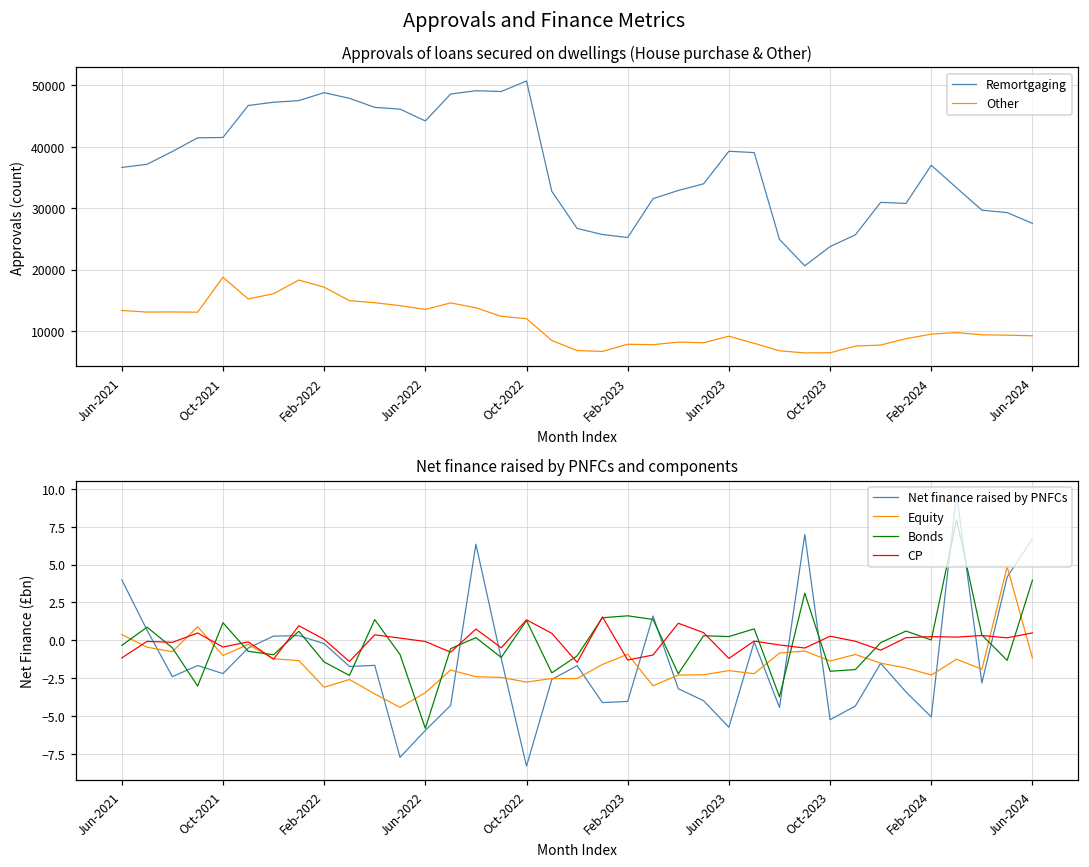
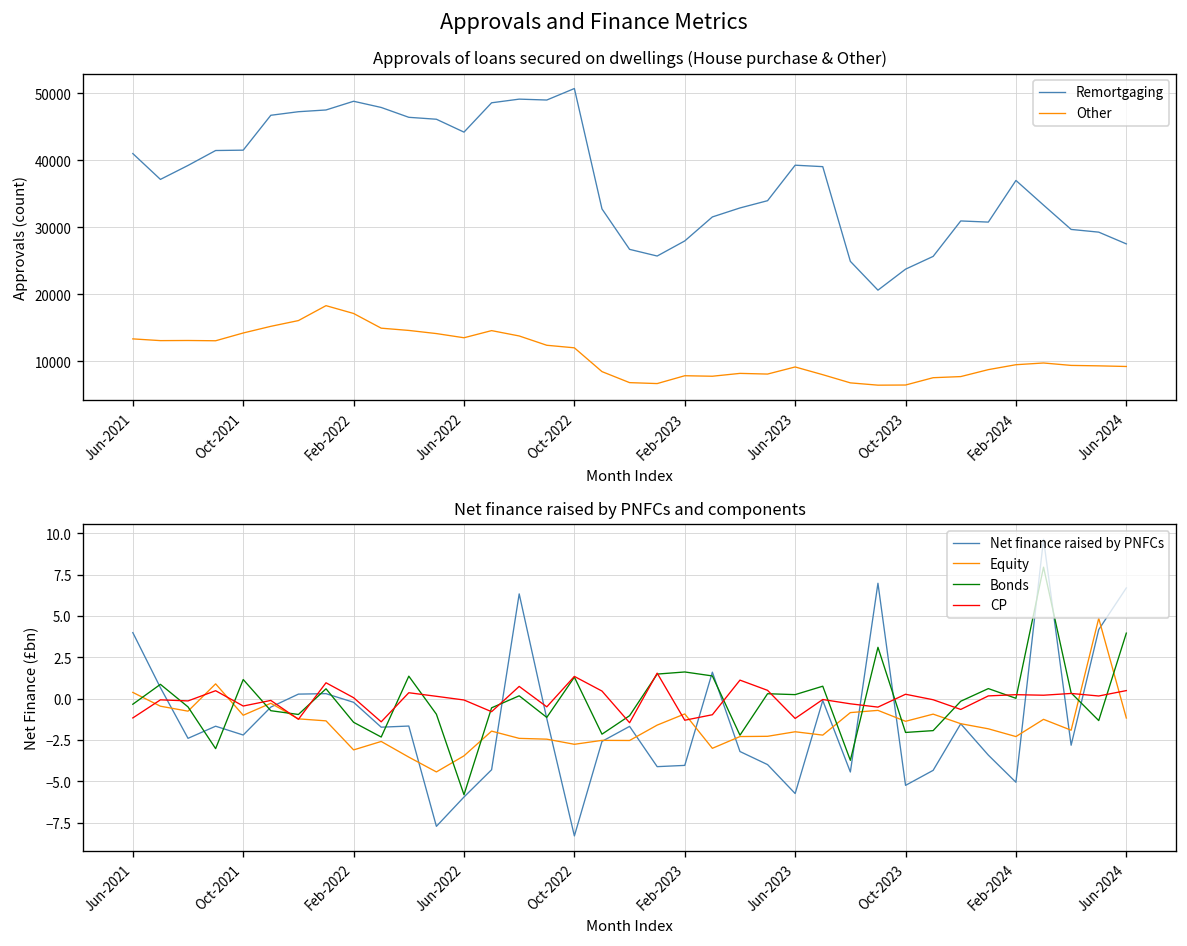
  {
    "Approvals of loans secured on dwellings (House purchase & Other)": {
      "Remortgaging": {
-       "Jun-2021": 37000,
+       "Jun-2021": 41000,
        "Oct-2021": 42000,
        "Feb-2022": 49000,
        "Jun-2022": 44000,
        "Oct-2022": 51000,
-       "Feb-2023": 25000,
+       "Feb-2023": 28000,
        "Jun-2023": 39000,
        "Oct-2023": 24000,
        "Feb-2024": 37000,
        "Jun-2024": 28000
      },
      "Other": {
        "Jun-2021": 13000,
-       "Oct-2021": 19000,
+       "Oct-2021": 14000,
        "Feb-2022": 17000,
        "Jun-2022": 14000,
        "Oct-2022": 12000,
        "Feb-2023": 8000,
        "Jun-2023": 9000,
        "Oct-2023": 6000,
        "Feb-2024": 9000,
        "Jun-2024": 9000
      }
    },
    "Net finance raised by PNFCs and components": {
      "Net finance raised by PNFCs": {
        "Jun-2021": 4.0,
        "Oct-2021": -2.2,
        "Feb-2022": -0.2,
        "Oct-2022": -8.3,
        "Feb-2023": -4.0,
        "Jun-2023": -5.7,
        "Oct-2023": -5.2,
        "Feb-2024": -5.1
      },
      "Equity": {
        "Jun-2021": 0.4,
        "Oct-2021": -1.0,
        "Feb-2022": -3.1,
        "Jun-2022": -3.5,
        "Oct-2022": -2.8,
        "Feb-2023": -0.9,
        "Jun-2023": -2.0,
        "Oct-2023": -1.4,
        "Feb-2024": -2.3,
        "Jun-2024": -1.2
      },
      "Bonds": {
        "Jun-2021": -0.3,
        "Oct-2021": 1.2,
        "Feb-2022": -1.4,
        "Feb-2023": 1.6,
        "Jun-2023": 0.2,
        "Oct-2023": -2.0,
        "Feb-2024": 0.0,
        "Jun-2024": 4.0
      },
      "CP": {
        "Jun-2021": -1.2,
        "Oct-2021": -0.4,
        "Feb-2022": 0.1,
        "Jun-2022": -0.1,
        "Feb-2023": -1.3,
        "Jun-2023": -1.2,
        "Oct-2023": 0.3,
        "Feb-2024": 0.2,
        "Jun-2024": 0.5
      }
    }
  }
